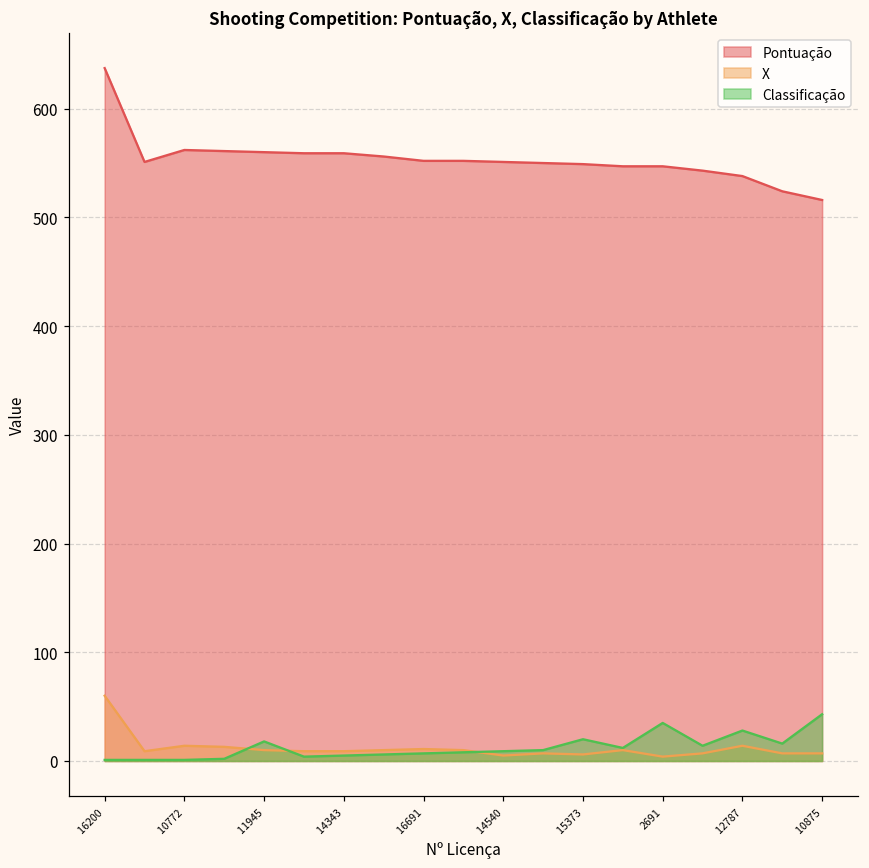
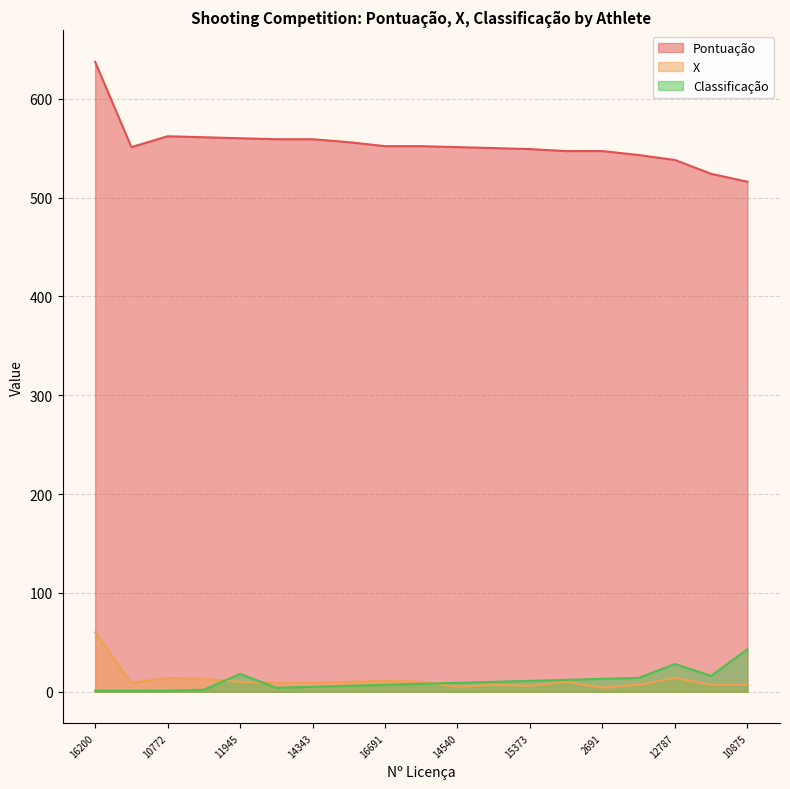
  {
    "Classificação": {
      "16200": 0,
      "10772": 0,
      "11945": 20,
      "14343": 10,
      "16691": 10,
      "14540": 10,
-     "15373": 20,
-     "2691": 40,
+     "15373": 10,
+     "2691": 10,
      "12787": 30,
      "10875": 40
    }
  }
